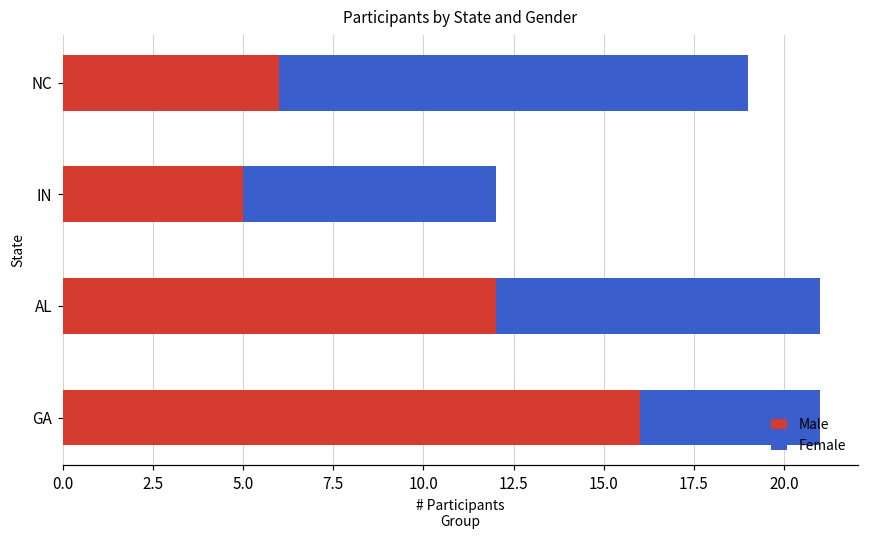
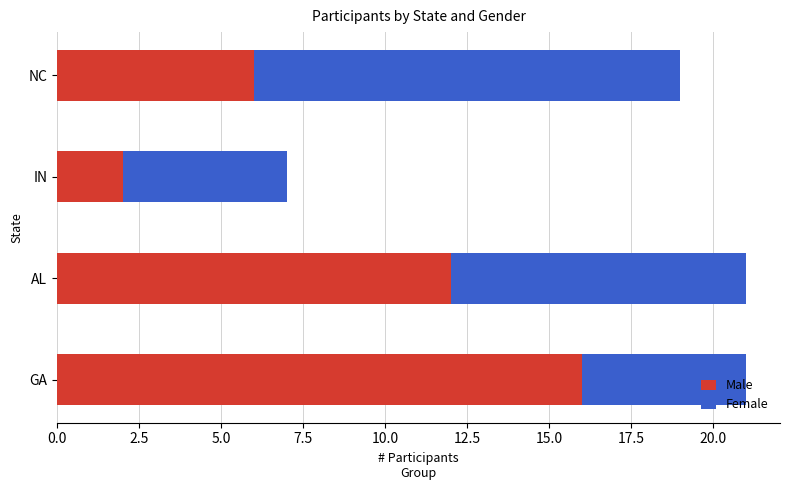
  {
    "Male": {
      "NC": 6,
-     "IN": 5,
+     "IN": 2,
      "AL": 12,
      "GA": 16
    },
    "Female": {
      "NC": 13,
-     "IN": 7,
+     "IN": 5,
      "AL": 9,
      "GA": 5
    }
  }
